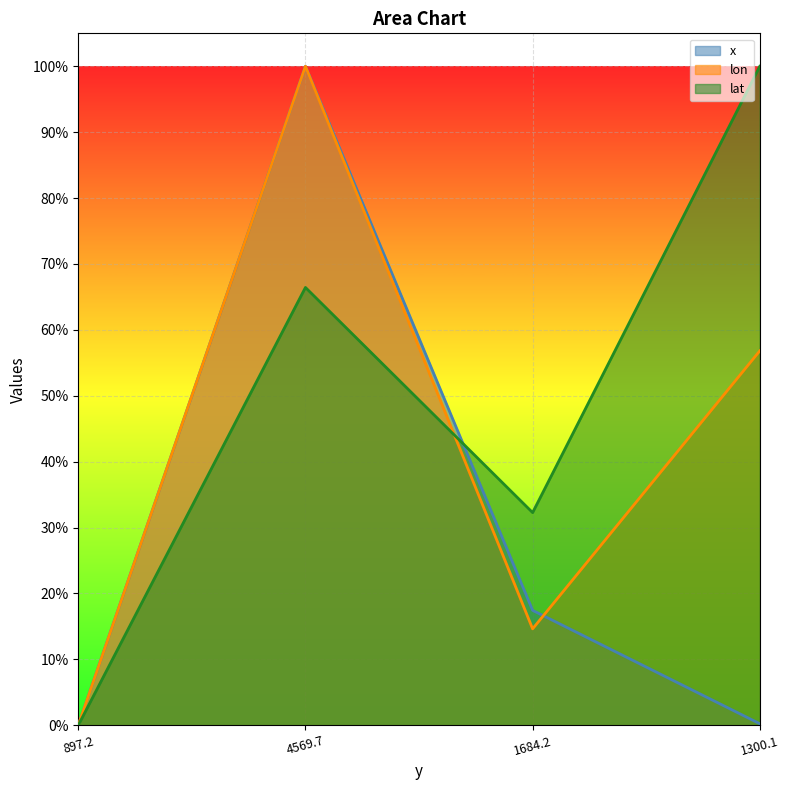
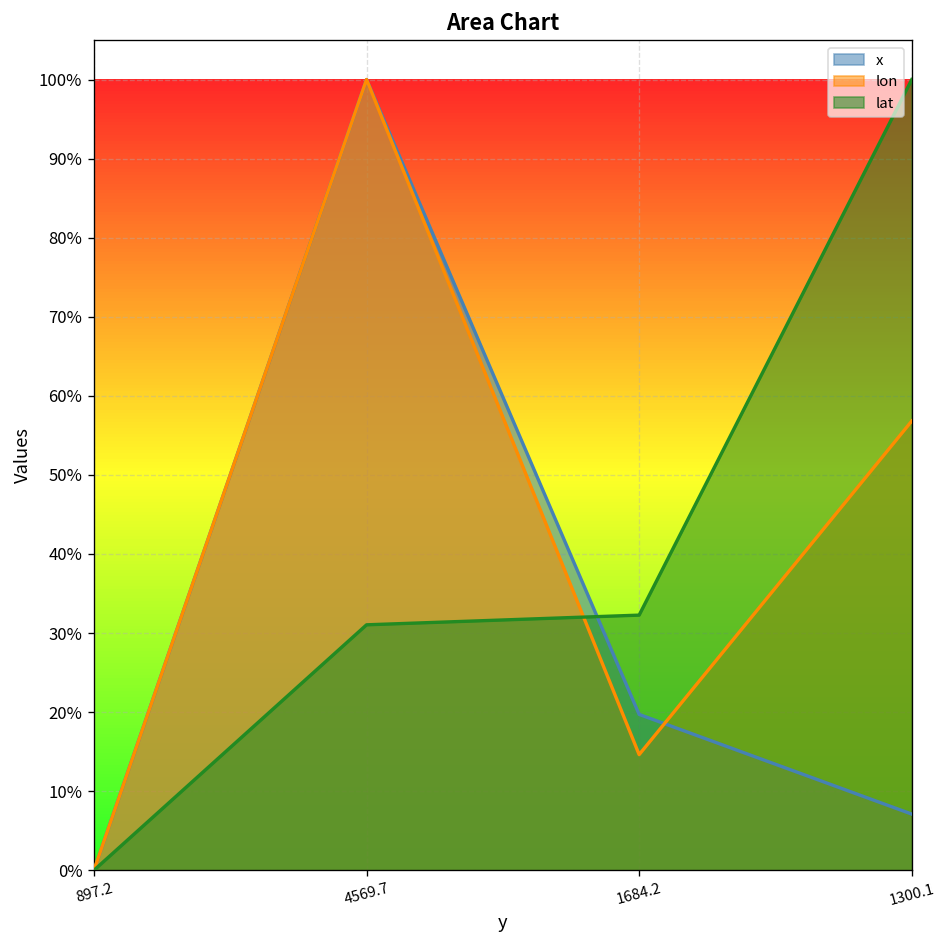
  {
    "x": {
-     "1684.2": "17%",
-     "1300.1": "0%"
+     "1684.2": "20%",
+     "1300.1": "7%"
    },
    "lon": {
      "1684.2": "15%",
      "1300.1": "57%"
    },
    "lat": {
-     "4569.7": "66%",
+     "4569.7": "31%",
      "1684.2": "32%",
      "1300.1": "100%"
    }
  }
